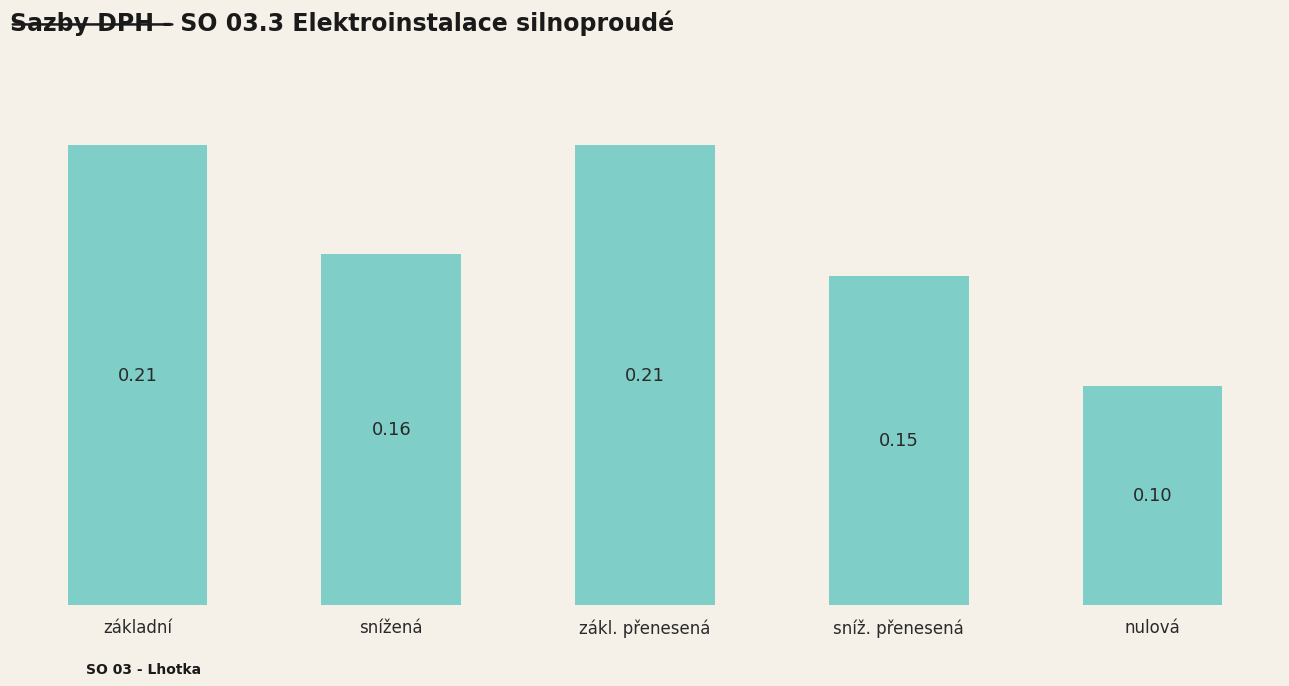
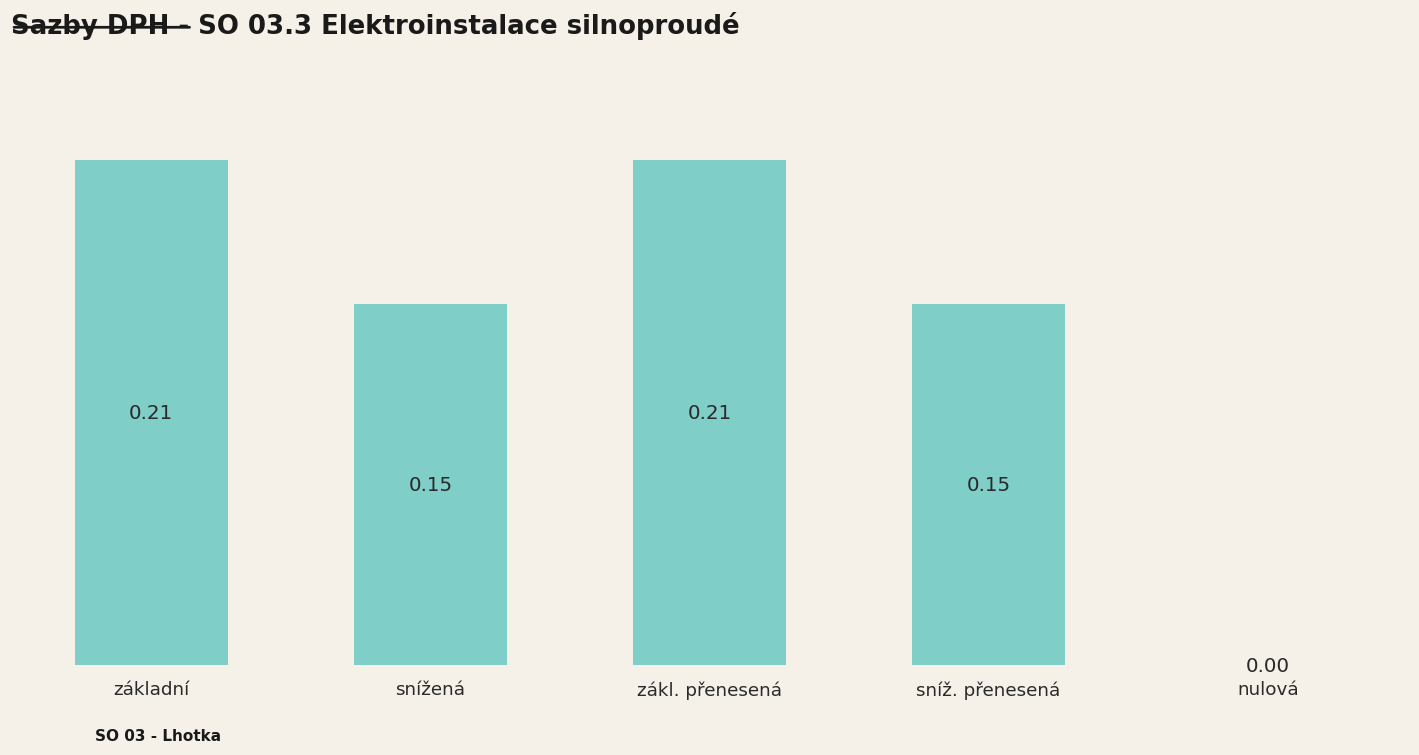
  {
    "základní": 0.21,
-   "snížená": 0.16,
+   "snížená": 0.15,
    "zákl. přenesená": 0.21,
    "sníž. přenesená": 0.15,
-   "nulová": 0.10
+   "nulová": 0.00
  }
